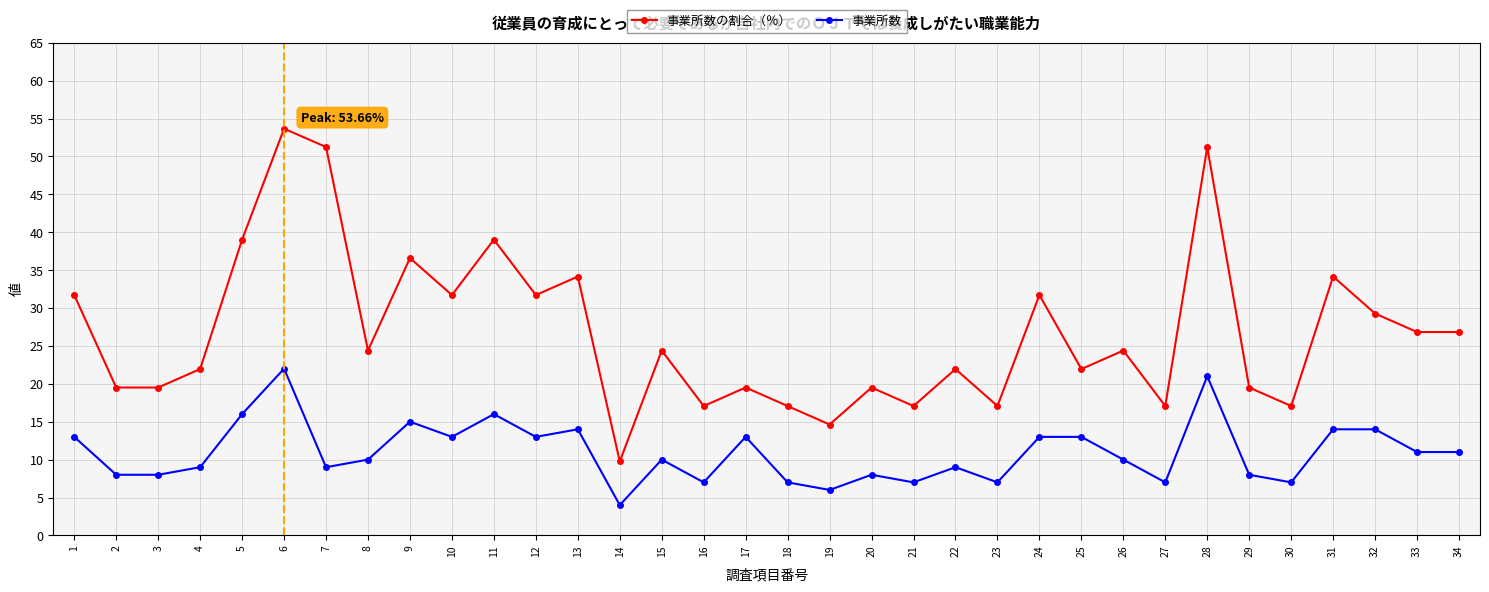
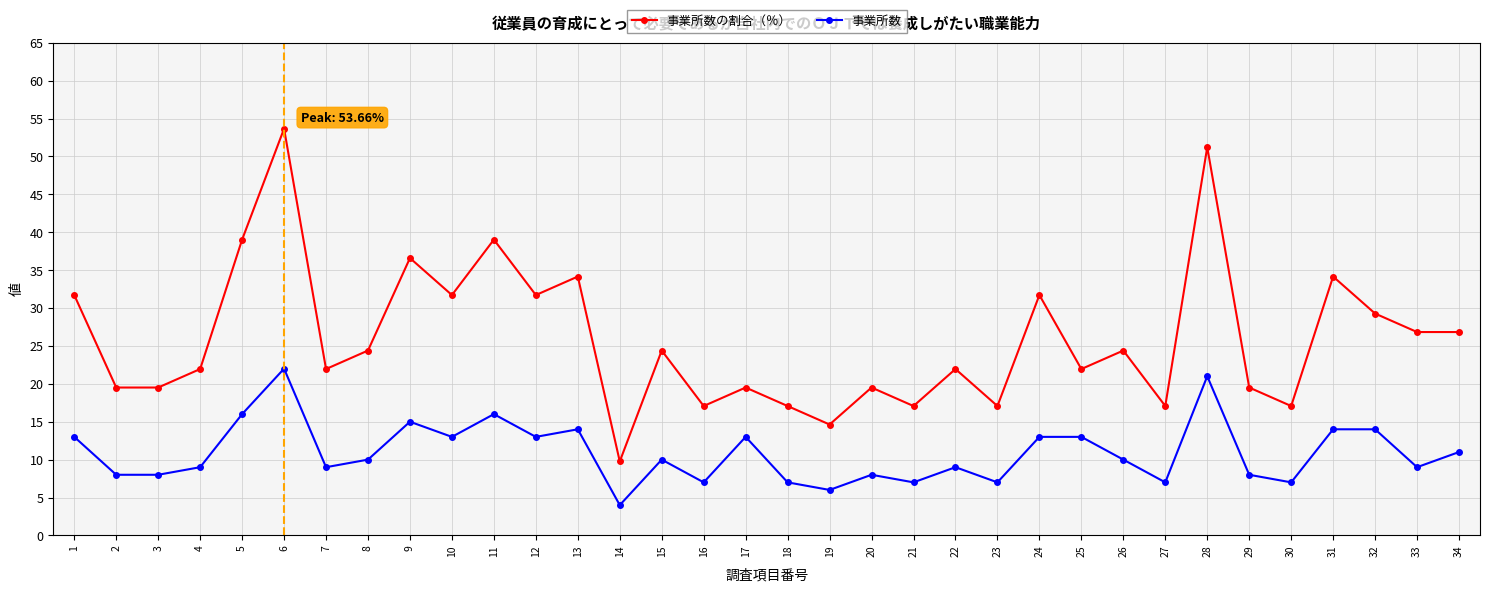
  {
    "事業所数の割合（％）": {
      "1": 32,
      "2": 20,
      "3": 20,
      "4": 22,
      "5": 39,
-     "7": 51,
+     "7": 22,
      "8": 24,
      "9": 37,
      "10": 32,
      "11": 39,
      "12": 32,
      "13": 34,
      "14": 10,
      "15": 24,
      "16": 17,
      "17": 20,
      "18": 17,
      "19": 15,
      "20": 20,
      "21": 17,
      "22": 22,
      "23": 17,
      "24": 32,
      "25": 22,
      "26": 24,
      "27": 17,
      "28": 51,
      "29": 20,
      "30": 17,
      "31": 34,
      "32": 29,
      "33": 27,
      "34": 27
    },
    "事業所数": {
      "1": 13,
      "2": 8,
      "3": 8,
      "4": 9,
      "5": 16,
      "6": 22,
      "7": 9,
      "8": 10,
      "9": 15,
      "10": 13,
      "11": 16,
      "12": 13,
      "13": 14,
      "14": 4,
      "15": 10,
      "16": 7,
      "17": 13,
      "18": 7,
      "19": 6,
      "20": 8,
      "21": 7,
      "22": 9,
      "23": 7,
      "24": 13,
      "25": 13,
      "26": 10,
      "27": 7,
      "28": 21,
      "29": 8,
      "30": 7,
      "31": 14,
      "32": 14,
-     "33": 11,
+     "33": 9,
      "34": 11
    }
  }
